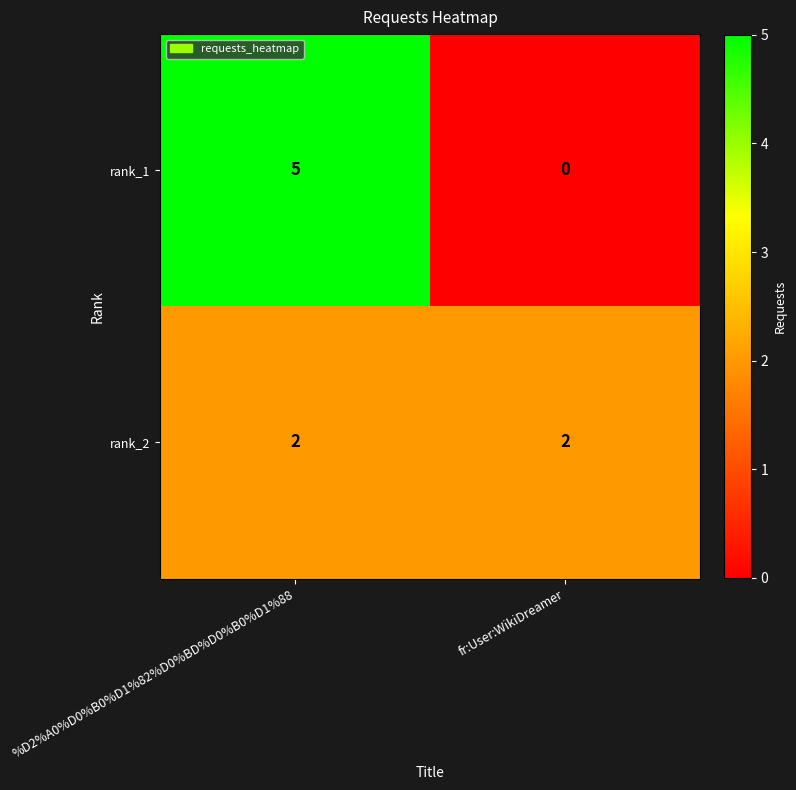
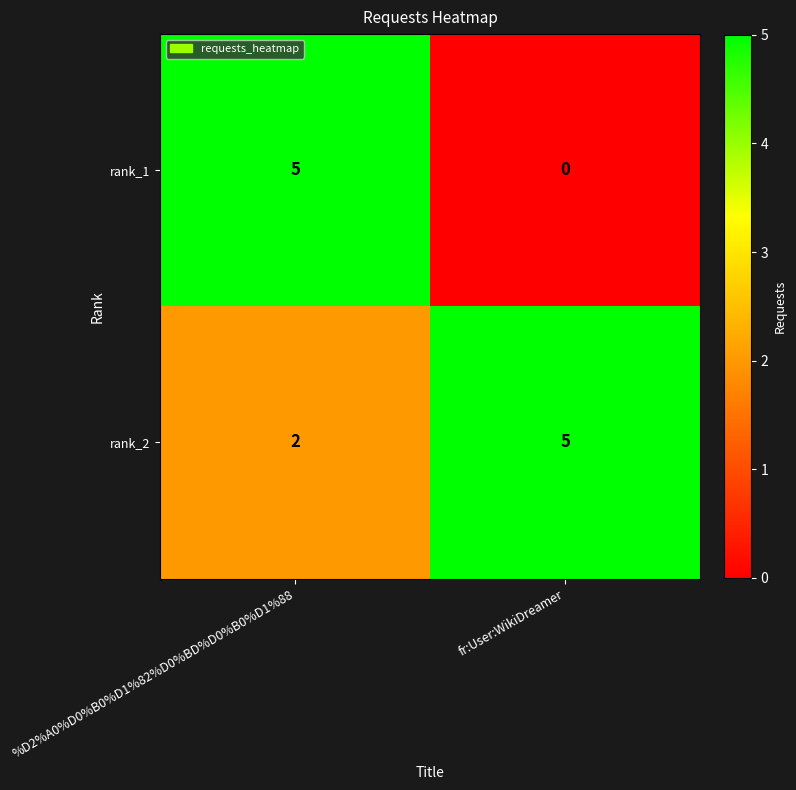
  {
    "rank_1": {
      "%D2%A0%D0%B0%D1%82%D0%BD%D0%B0%D1%88": 5,
      "fr:User:WikiDreamer": 0
    },
    "rank_2": {
      "%D2%A0%D0%B0%D1%82%D0%BD%D0%B0%D1%88": 2,
-     "fr:User:WikiDreamer": 2
+     "fr:User:WikiDreamer": 5
    }
  }
